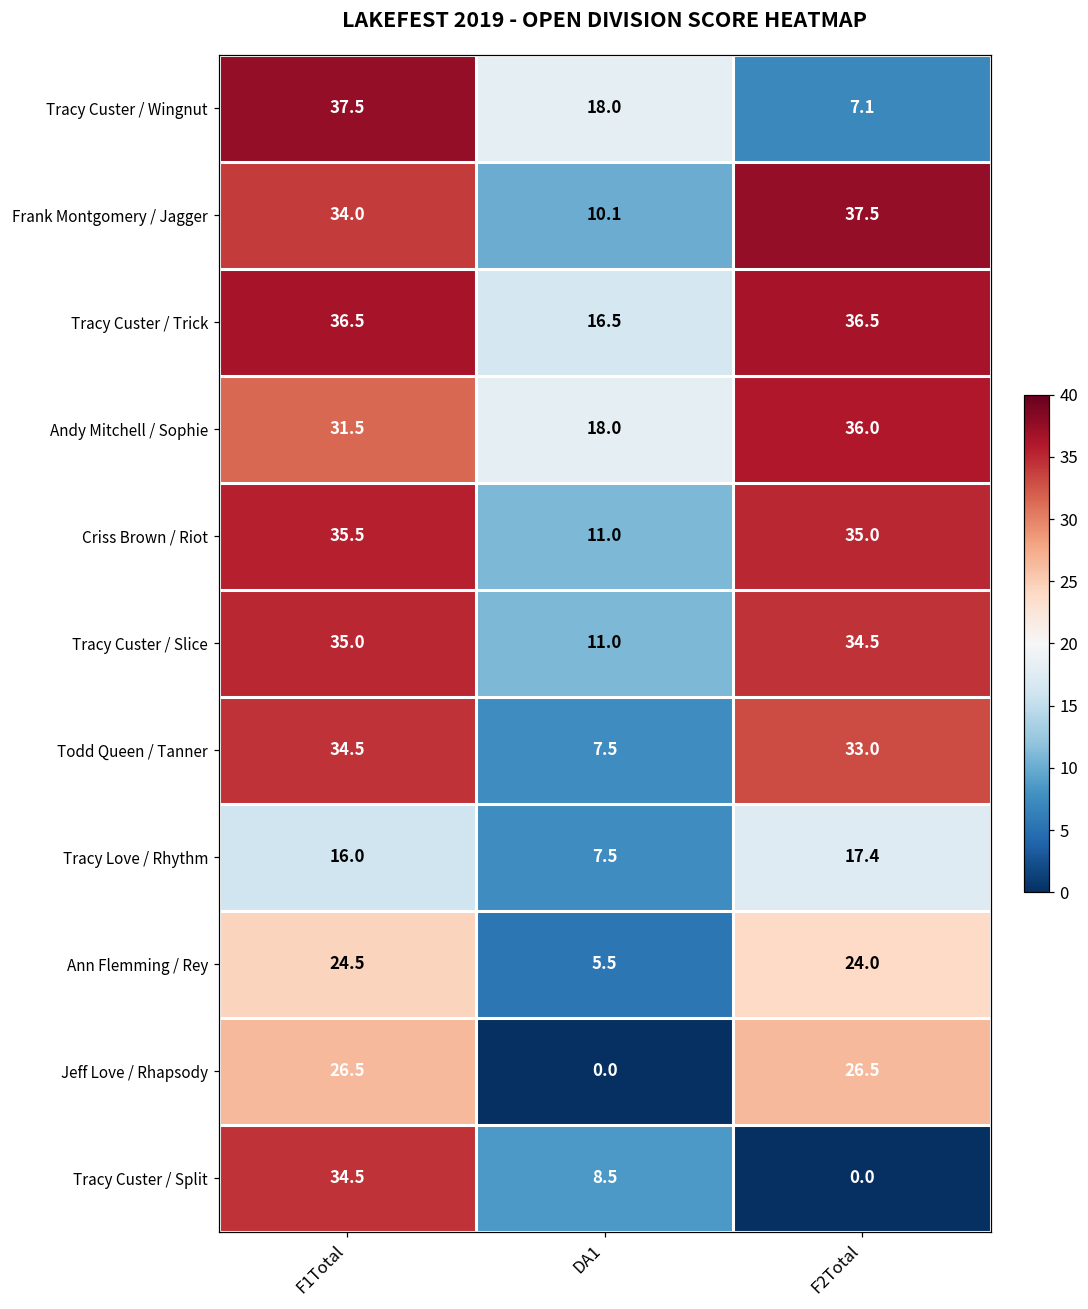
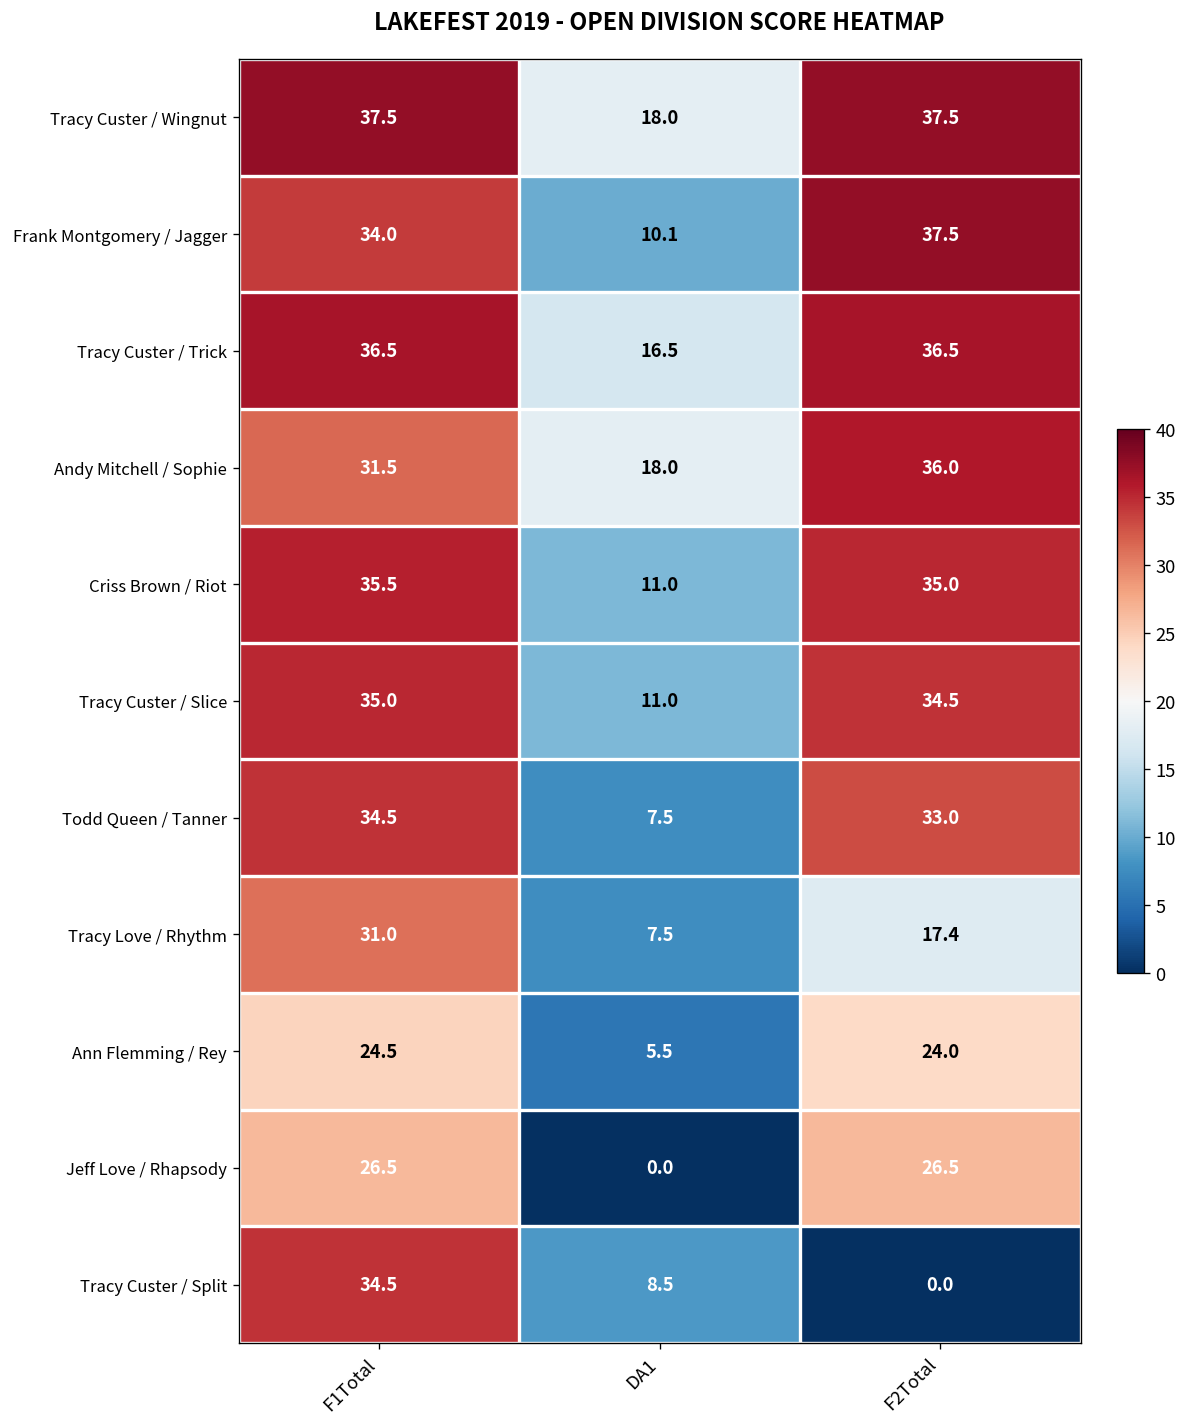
  {
    "Tracy Custer / Wingnut": {
      "F1Total": 37.5,
      "DA1": 18.0,
-     "F2Total": 7.1
+     "F2Total": 37.5
    },
    "Frank Montgomery / Jagger": {
      "F1Total": 34.0,
      "DA1": 10.1,
      "F2Total": 37.5
    },
    "Tracy Custer / Trick": {
      "F1Total": 36.5,
      "DA1": 16.5,
      "F2Total": 36.5
    },
    "Andy Mitchell / Sophie": {
      "F1Total": 31.5,
      "DA1": 18.0,
      "F2Total": 36.0
    },
    "Criss Brown / Riot": {
      "F1Total": 35.5,
      "DA1": 11.0,
      "F2Total": 35.0
    },
    "Tracy Custer / Slice": {
      "F1Total": 35.0,
      "DA1": 11.0,
      "F2Total": 34.5
    },
    "Todd Queen / Tanner": {
      "F1Total": 34.5,
      "DA1": 7.5,
      "F2Total": 33.0
    },
    "Tracy Love / Rhythm": {
-     "F1Total": 16.0,
+     "F1Total": 31.0,
      "DA1": 7.5,
      "F2Total": 17.4
    },
    "Ann Flemming / Rey": {
      "F1Total": 24.5,
      "DA1": 5.5,
      "F2Total": 24.0
    },
    "Jeff Love / Rhapsody": {
      "F1Total": 26.5,
      "DA1": 0.0,
      "F2Total": 26.5
    },
    "Tracy Custer / Split": {
      "F1Total": 34.5,
      "DA1": 8.5,
      "F2Total": 0.0
    }
  }
